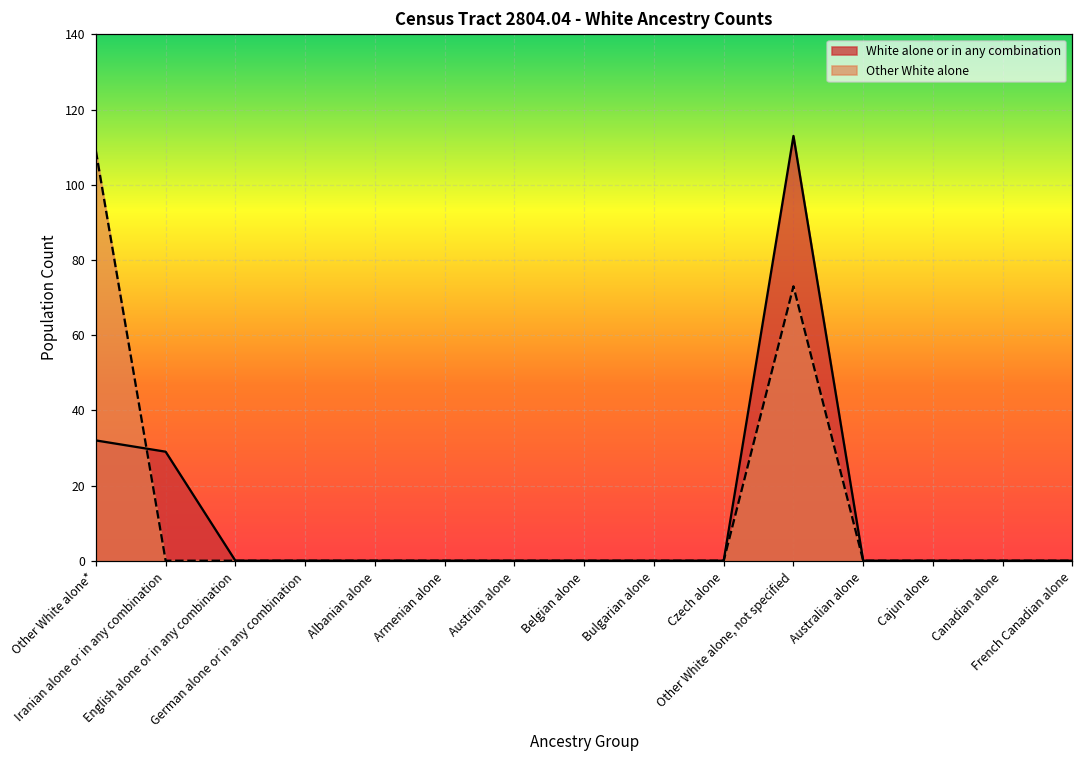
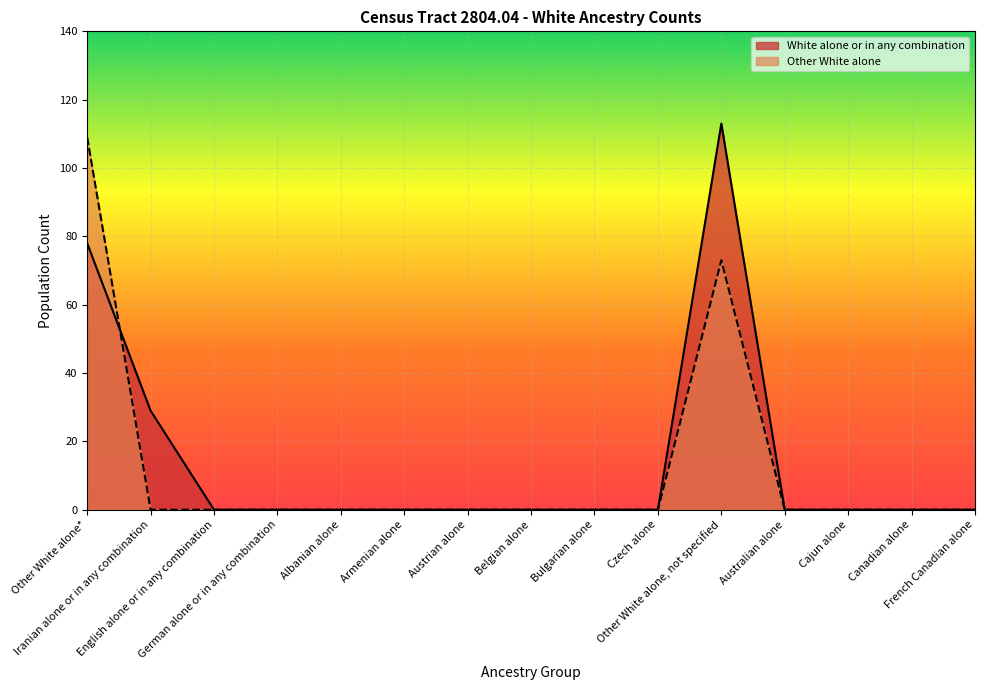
  {
    "White alone or in any combination": {
-     "Other White alone*": 32,
+     "Other White alone*": 78,
      "Iranian alone or in any combination": 29,
      "Other White alone, not specified": 113
    },
    "Other White alone": {
      "Other White alone*": 109,
      "Iranian alone or in any combination": 0,
      "Other White alone, not specified": 73
    }
  }
